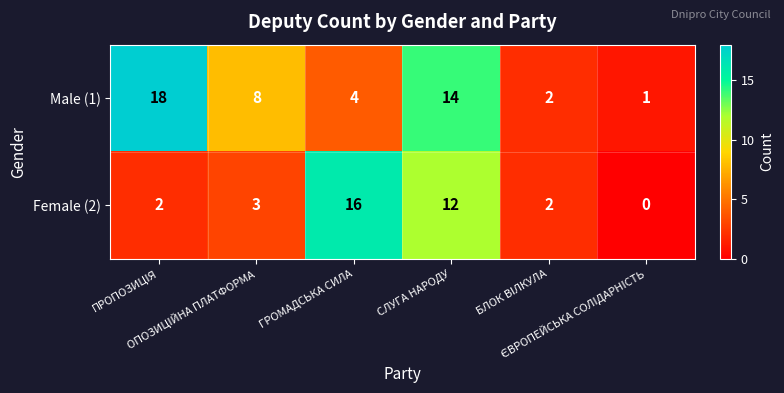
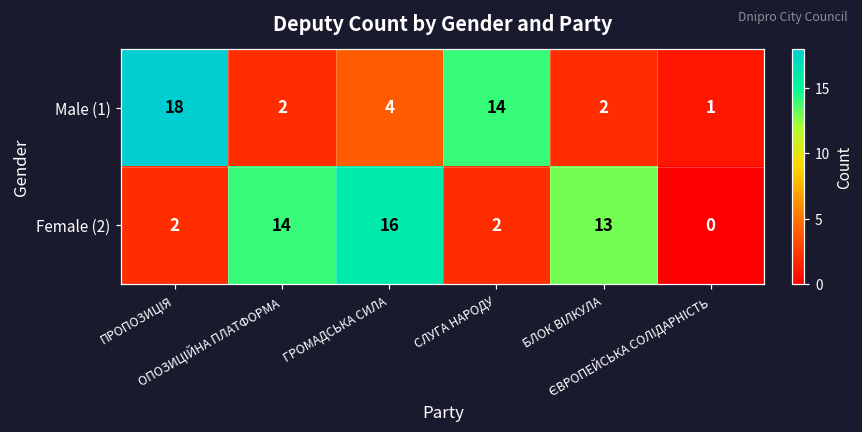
  {
    "Male (1)": {
      "ПРОПОЗИЦІЯ": 18,
-     "ОПОЗИЦІЙНА ПЛАТФОРМА": 8,
+     "ОПОЗИЦІЙНА ПЛАТФОРМА": 2,
      "ГРОМАДСЬКА СИЛА": 4,
      "СЛУГА НАРОДУ": 14,
      "БЛОК ВІЛКУЛА": 2,
      "ЄВРОПЕЙСЬКА СОЛІДАРНІСТЬ": 1
    },
    "Female (2)": {
      "ПРОПОЗИЦІЯ": 2,
-     "ОПОЗИЦІЙНА ПЛАТФОРМА": 3,
+     "ОПОЗИЦІЙНА ПЛАТФОРМА": 14,
      "ГРОМАДСЬКА СИЛА": 16,
-     "СЛУГА НАРОДУ": 12,
-     "БЛОК ВІЛКУЛА": 2,
+     "СЛУГА НАРОДУ": 2,
+     "БЛОК ВІЛКУЛА": 13,
      "ЄВРОПЕЙСЬКА СОЛІДАРНІСТЬ": 0
    }
  }
